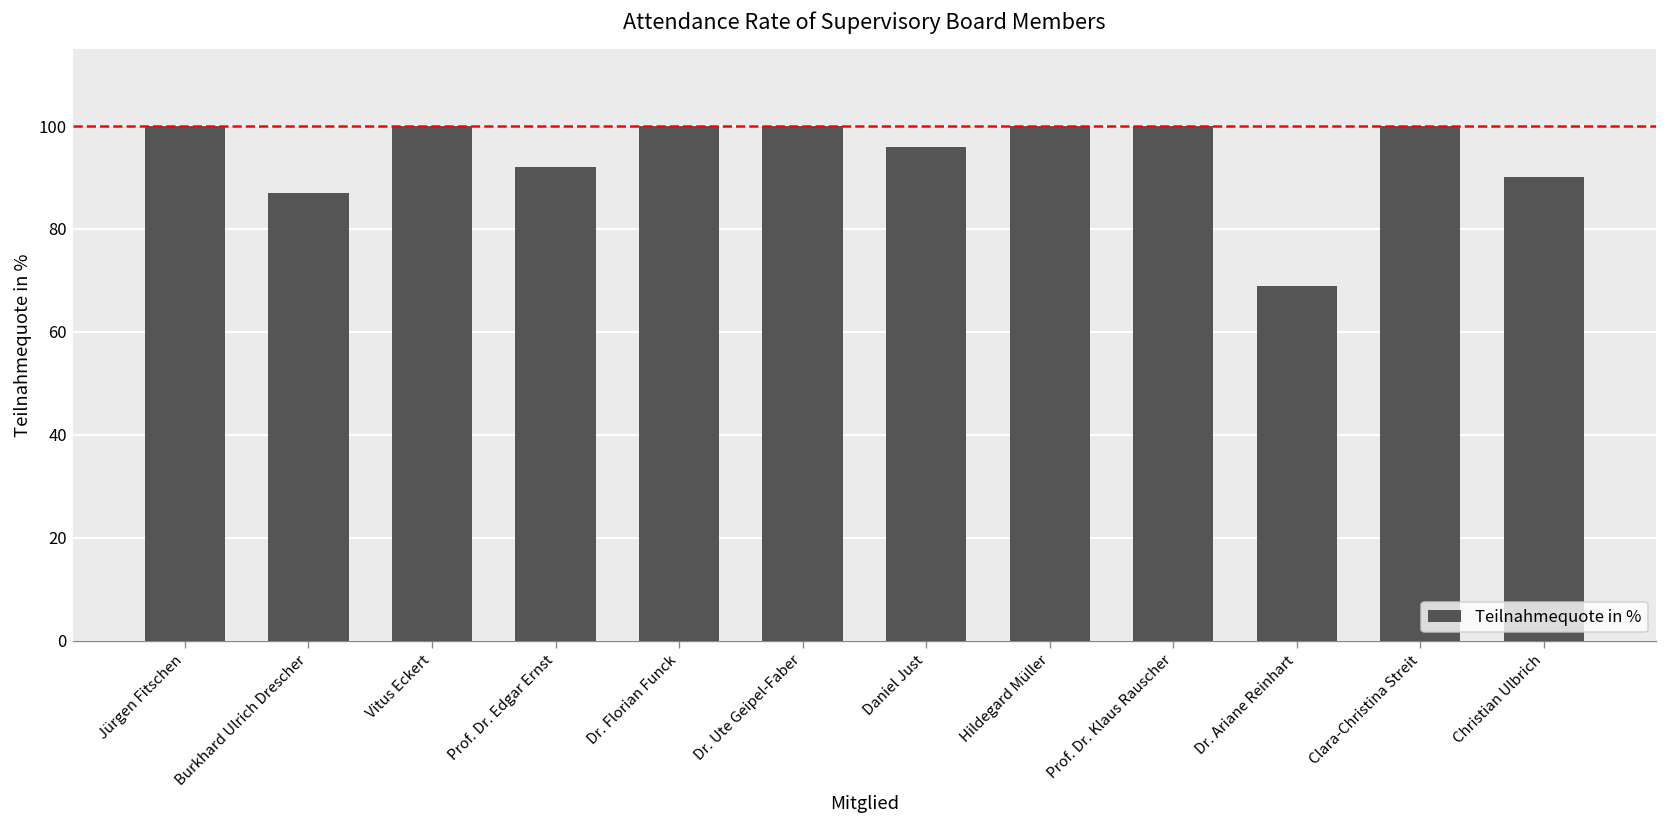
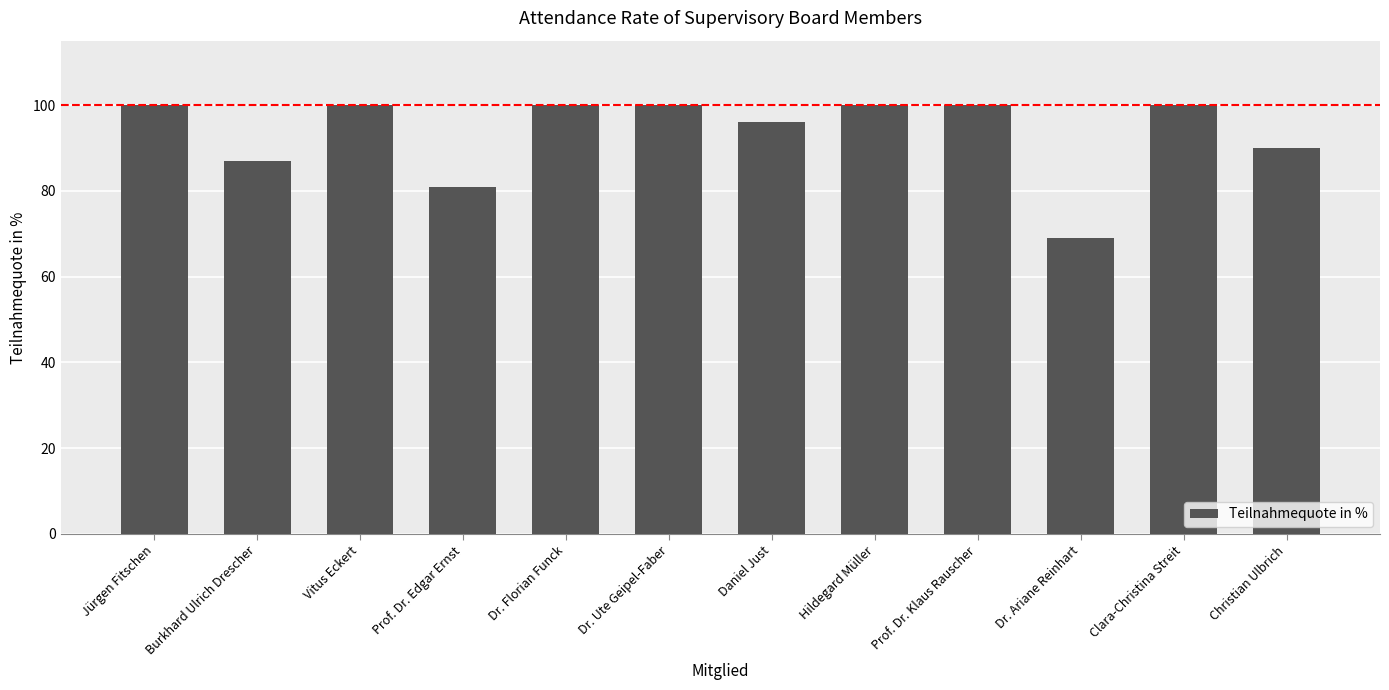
  {
    "Jürgen Fitschen": 100,
    "Burkhard Ulrich Drescher": 87,
    "Vitus Eckert": 100,
-   "Prof. Dr. Edgar Ernst": 92,
+   "Prof. Dr. Edgar Ernst": 81,
    "Dr. Florian Funck": 100,
    "Dr. Ute Geipel-Faber": 100,
    "Daniel Just": 96,
    "Hildegard Müller": 100,
    "Prof. Dr. Klaus Rauscher": 100,
    "Dr. Ariane Reinhart": 69,
    "Clara-Christina Streit": 100,
    "Christian Ulbrich": 90
  }
